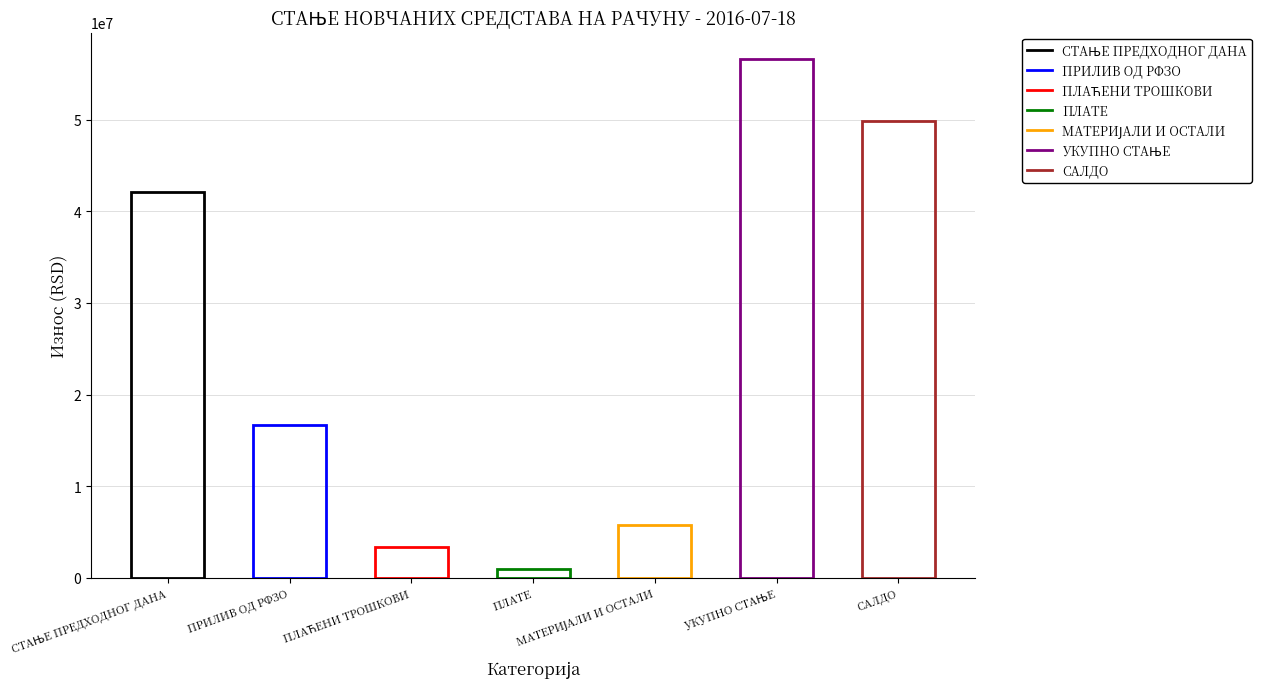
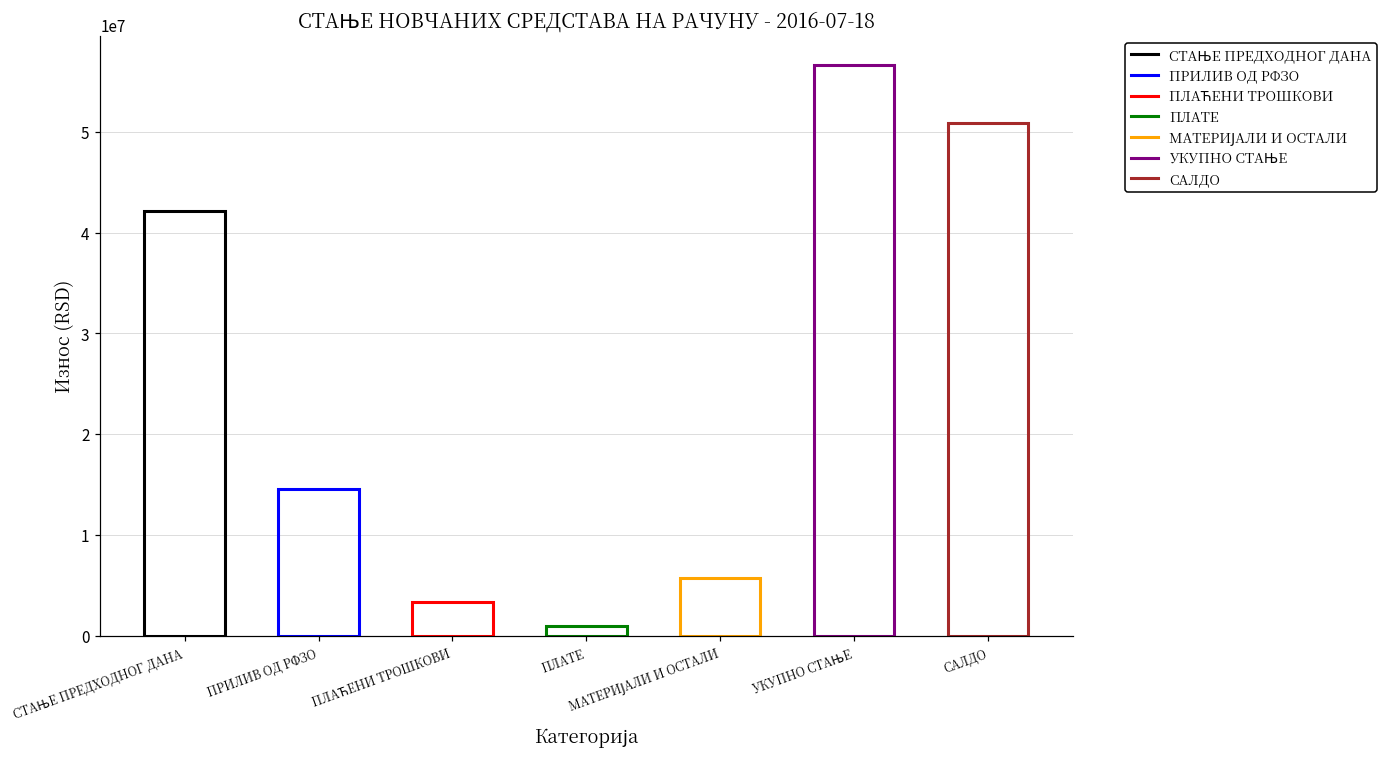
  {
    "СТАЊЕ ПРЕДХОДНОГ ДАНА": 42000000,
-   "ПРИЛИВ ОД РФЗО": 17000000,
+   "ПРИЛИВ ОД РФЗО": 15000000,
    "ПЛАЋЕНИ ТРОШКОВИ": 3000000,
    "ПЛАТЕ": 1000000,
    "МАТЕРИЈАЛИ И ОСТАЛИ": 6000000,
    "УКУПНО СТАЊЕ": 57000000,
-   "САЛДО": 50000000
+   "САЛДО": 51000000
  }
